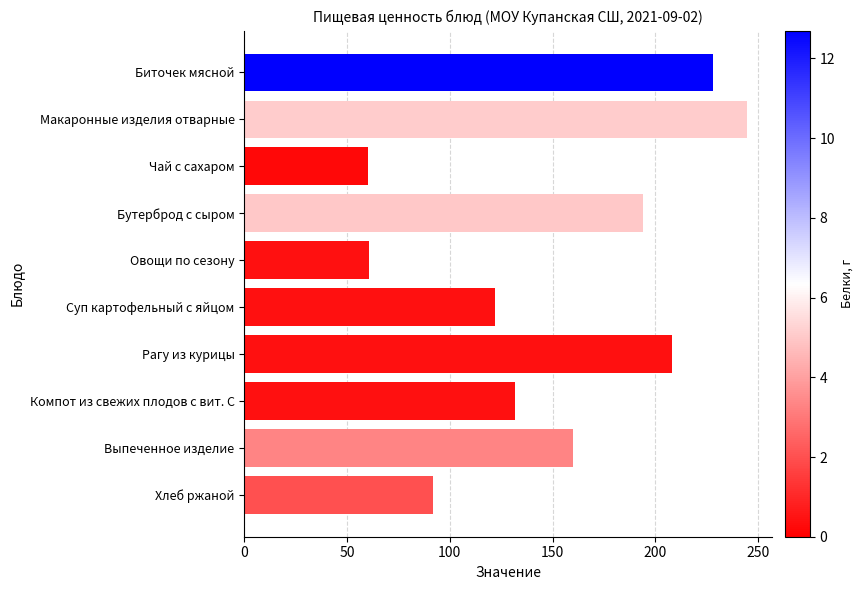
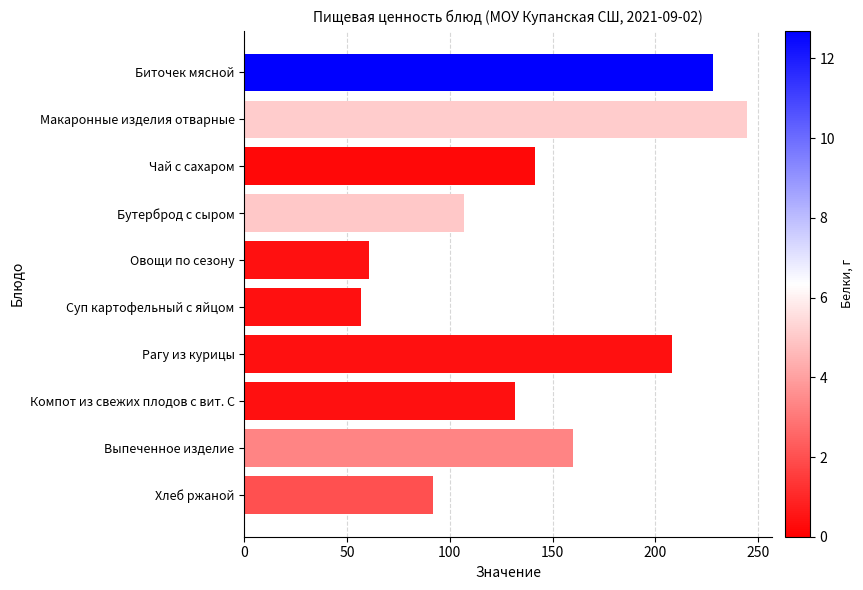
  {
    "Биточек мясной": 228,
    "Макаронные изделия отварные": 245,
-   "Чай с сахаром": 60,
-   "Бутерброд с сыром": 194,
+   "Чай с сахаром": 141,
+   "Бутерброд с сыром": 107,
    "Овощи по сезону": 61,
-   "Суп картофельный с яйцом": 122,
+   "Суп картофельный с яйцом": 57,
    "Рагу из курицы": 208,
    "Компот из свежих плодов с вит. С": 132,
    "Выпеченное изделие": 160,
    "Хлеб ржаной": 92
  }
